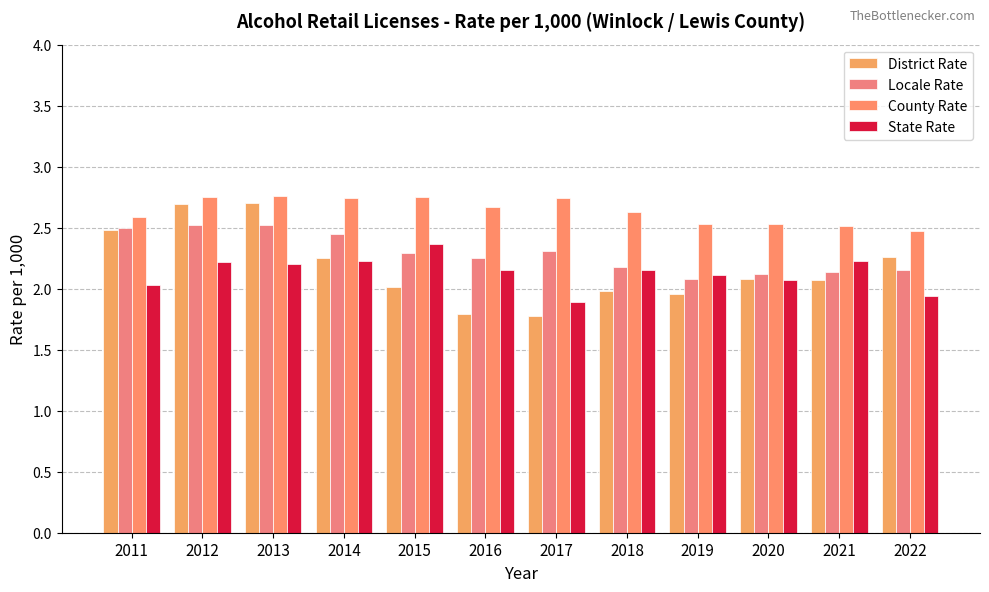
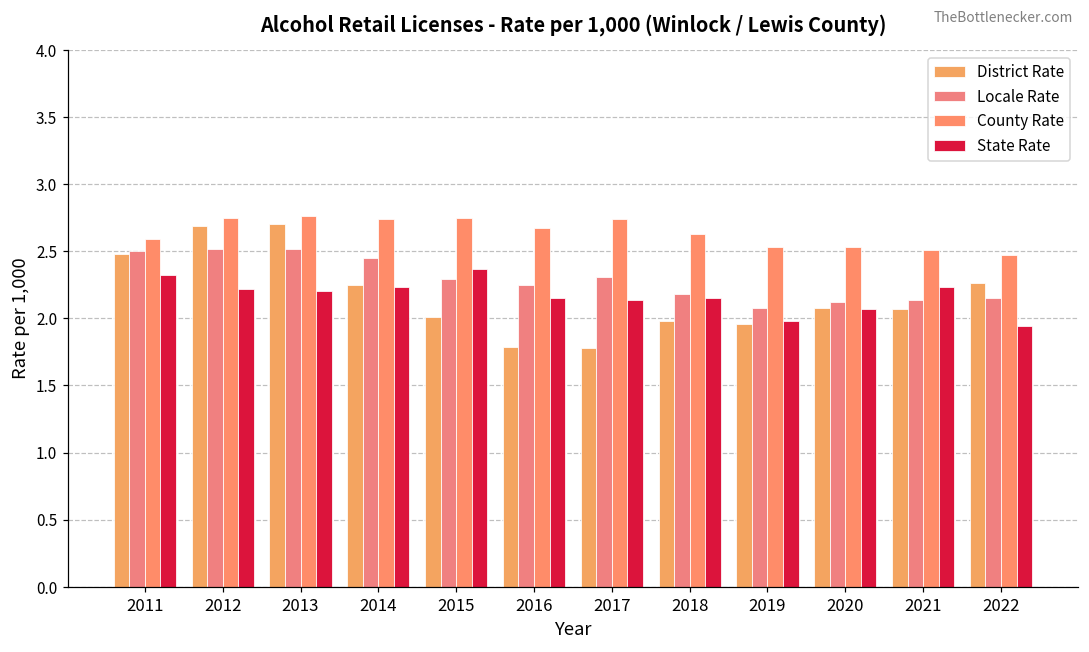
  {
    "State Rate": {
-     "2011": 2.03,
+     "2011": 2.32,
      "2012": 2.22,
      "2013": 2.20,
      "2014": 2.23,
      "2015": 2.37,
      "2016": 2.15,
-     "2017": 1.89,
+     "2017": 2.14,
      "2018": 2.15,
-     "2019": 2.11,
+     "2019": 1.98,
      "2020": 2.07,
      "2021": 2.23,
      "2022": 1.94
    }
  }
